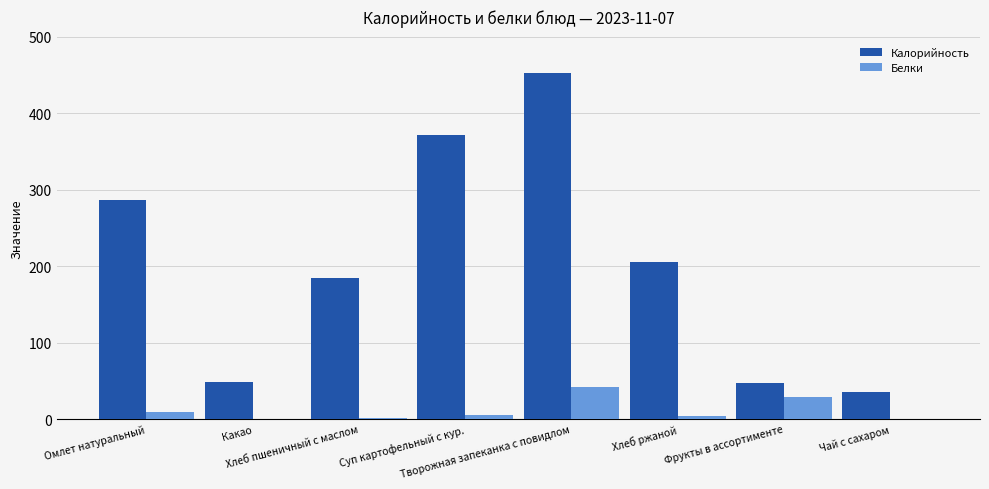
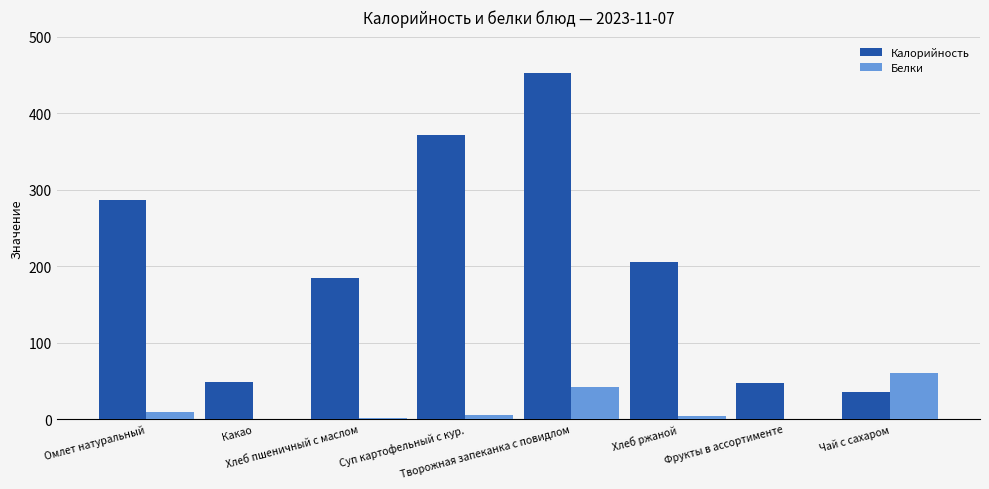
  {
    "Калорийность": {
      "Омлет натуральный": 290,
      "Какао": 50,
      "Хлеб пшеничный с маслом": 180,
      "Суп картофельный с кур.": 370,
      "Творожная запеканка с повидлом": 450,
      "Хлеб ржаной": 210,
      "Фрукты в ассортименте": 50,
      "Чай с сахаром": 40
    },
    "Белки": {
      "Омлет натуральный": 10,
      "Суп картофельный с кур.": 10,
      "Творожная запеканка с повидлом": 40,
      "Хлеб ржаной": 0,
-     "Фрукты в ассортименте": 30,
-     "Чай с сахаром": 0
+     "Фрукты в ассортименте": 0,
+     "Чай с сахаром": 60
    }
  }
